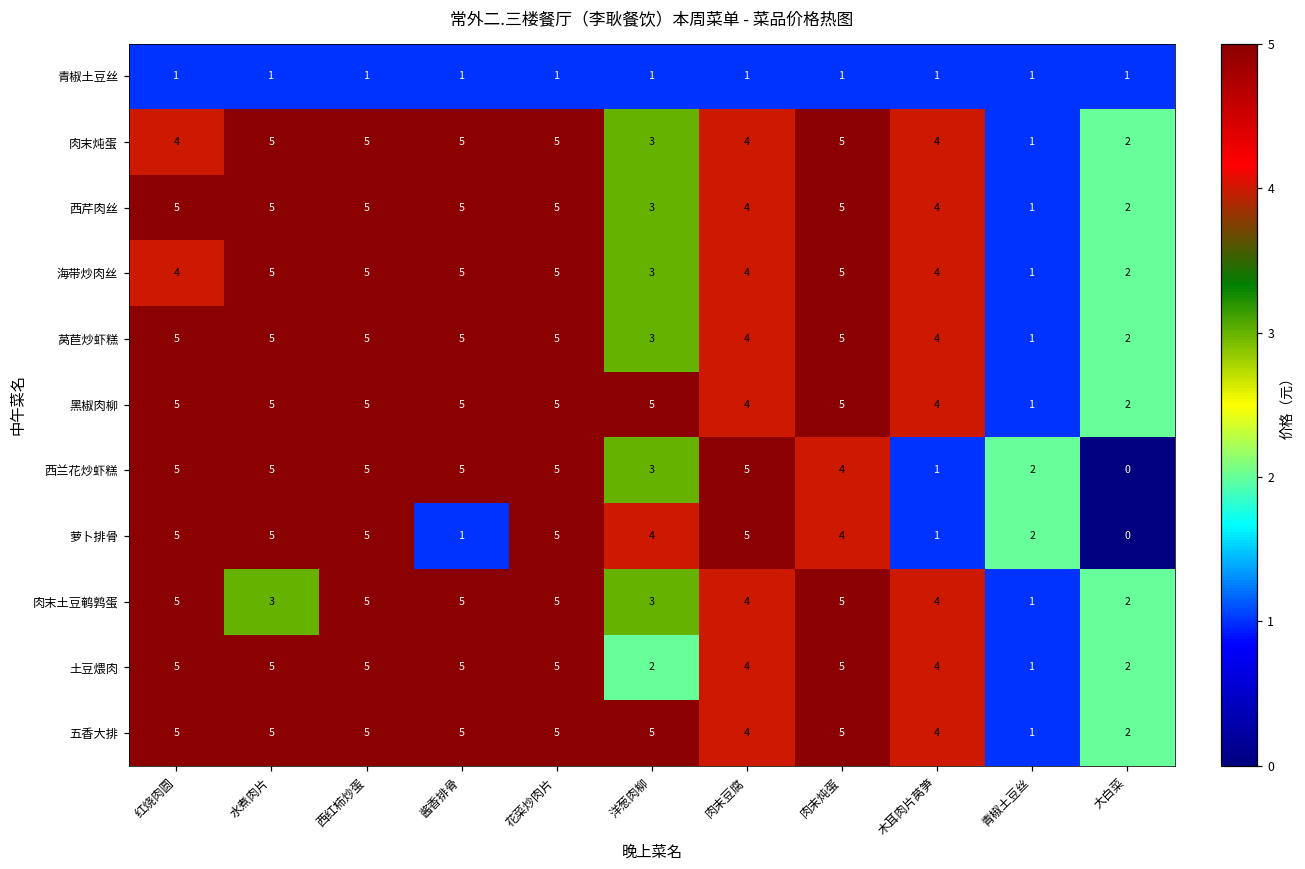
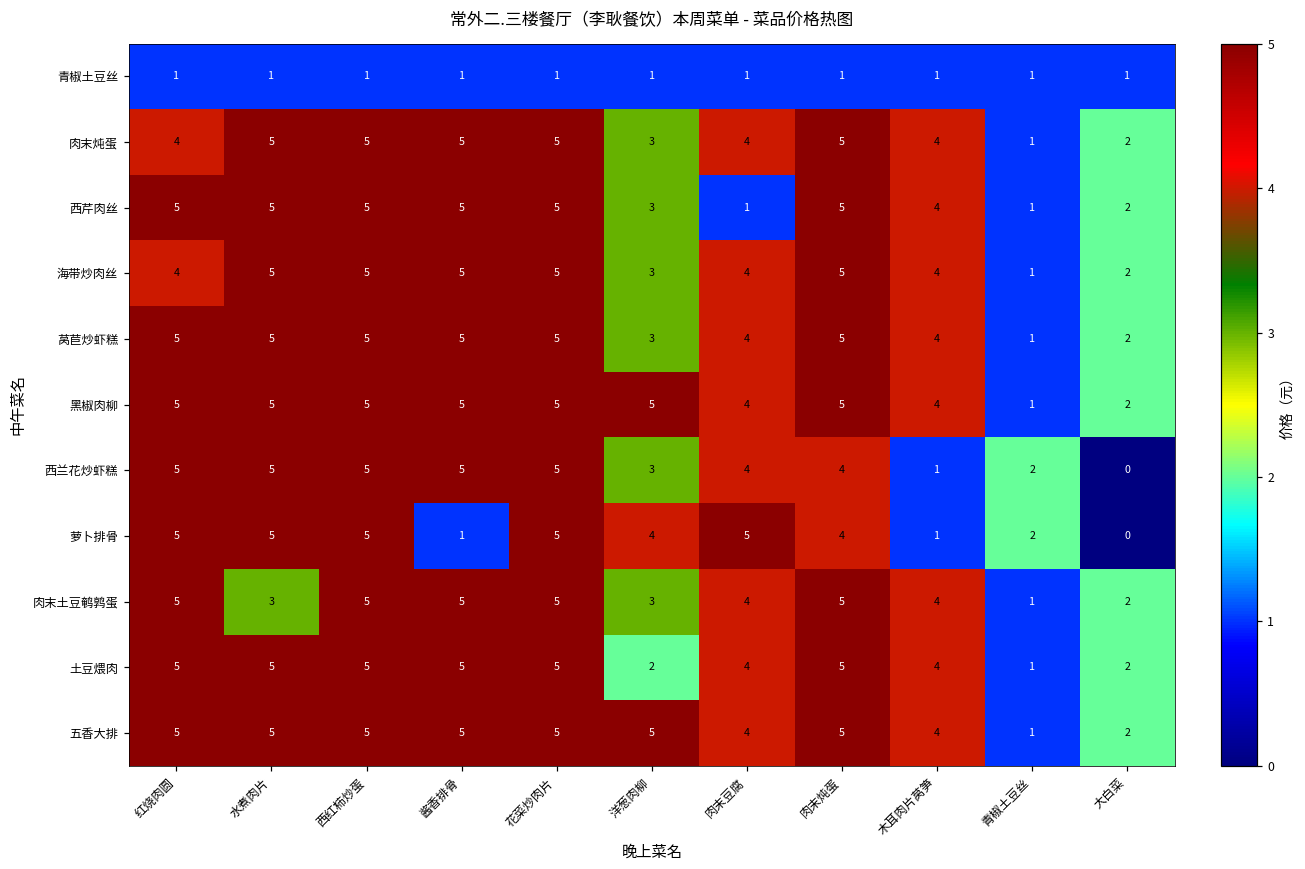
  {
    "青椒土豆丝": {
      "红烧肉圆": 1,
      "水煮肉片": 1,
      "西红柿炒蛋": 1,
      "酱香排骨": 1,
      "花菜炒肉片": 1,
      "洋葱肉柳": 1,
      "肉末豆腐": 1,
      "肉末炖蛋": 1,
      "木耳肉片莴笋": 1,
      "青椒土豆丝": 1,
      "大白菜": 1
    },
    "肉末炖蛋": {
      "红烧肉圆": 4,
      "水煮肉片": 5,
      "西红柿炒蛋": 5,
      "酱香排骨": 5,
      "花菜炒肉片": 5,
      "洋葱肉柳": 3,
      "肉末豆腐": 4,
      "肉末炖蛋": 5,
      "木耳肉片莴笋": 4,
      "青椒土豆丝": 1,
      "大白菜": 2
    },
    "西芹肉丝": {
      "红烧肉圆": 5,
      "水煮肉片": 5,
      "西红柿炒蛋": 5,
      "酱香排骨": 5,
      "花菜炒肉片": 5,
      "洋葱肉柳": 3,
-     "肉末豆腐": 4,
+     "肉末豆腐": 1,
      "肉末炖蛋": 5,
      "木耳肉片莴笋": 4,
      "青椒土豆丝": 1,
      "大白菜": 2
    },
    "海带炒肉丝": {
      "红烧肉圆": 4,
      "水煮肉片": 5,
      "西红柿炒蛋": 5,
      "酱香排骨": 5,
      "花菜炒肉片": 5,
      "洋葱肉柳": 3,
      "肉末豆腐": 4,
      "肉末炖蛋": 5,
      "木耳肉片莴笋": 4,
      "青椒土豆丝": 1,
      "大白菜": 2
    },
    "莴苣炒虾糕": {
      "红烧肉圆": 5,
      "水煮肉片": 5,
      "西红柿炒蛋": 5,
      "酱香排骨": 5,
      "花菜炒肉片": 5,
      "洋葱肉柳": 3,
      "肉末豆腐": 4,
      "肉末炖蛋": 5,
      "木耳肉片莴笋": 4,
      "青椒土豆丝": 1,
      "大白菜": 2
    },
    "黑椒肉柳": {
      "红烧肉圆": 5,
      "水煮肉片": 5,
      "西红柿炒蛋": 5,
      "酱香排骨": 5,
      "花菜炒肉片": 5,
      "洋葱肉柳": 5,
      "肉末豆腐": 4,
      "肉末炖蛋": 5,
      "木耳肉片莴笋": 4,
      "青椒土豆丝": 1,
      "大白菜": 2
    },
    "西兰花炒虾糕": {
      "红烧肉圆": 5,
      "水煮肉片": 5,
      "西红柿炒蛋": 5,
      "酱香排骨": 5,
      "花菜炒肉片": 5,
      "洋葱肉柳": 3,
-     "肉末豆腐": 5,
+     "肉末豆腐": 4,
      "肉末炖蛋": 4,
      "木耳肉片莴笋": 1,
      "青椒土豆丝": 2,
      "大白菜": 0
    },
    "萝卜排骨": {
      "红烧肉圆": 5,
      "水煮肉片": 5,
      "西红柿炒蛋": 5,
      "酱香排骨": 1,
      "花菜炒肉片": 5,
      "洋葱肉柳": 4,
      "肉末豆腐": 5,
      "肉末炖蛋": 4,
      "木耳肉片莴笋": 1,
      "青椒土豆丝": 2,
      "大白菜": 0
    },
    "肉末土豆鹌鹑蛋": {
      "红烧肉圆": 5,
      "水煮肉片": 3,
      "西红柿炒蛋": 5,
      "酱香排骨": 5,
      "花菜炒肉片": 5,
      "洋葱肉柳": 3,
      "肉末豆腐": 4,
      "肉末炖蛋": 5,
      "木耳肉片莴笋": 4,
      "青椒土豆丝": 1,
      "大白菜": 2
    },
    "土豆煨肉": {
      "红烧肉圆": 5,
      "水煮肉片": 5,
      "西红柿炒蛋": 5,
      "酱香排骨": 5,
      "花菜炒肉片": 5,
      "洋葱肉柳": 2,
      "肉末豆腐": 4,
      "肉末炖蛋": 5,
      "木耳肉片莴笋": 4,
      "青椒土豆丝": 1,
      "大白菜": 2
    },
    "五香大排": {
      "红烧肉圆": 5,
      "水煮肉片": 5,
      "西红柿炒蛋": 5,
      "酱香排骨": 5,
      "花菜炒肉片": 5,
      "洋葱肉柳": 5,
      "肉末豆腐": 4,
      "肉末炖蛋": 5,
      "木耳肉片莴笋": 4,
      "青椒土豆丝": 1,
      "大白菜": 2
    }
  }
